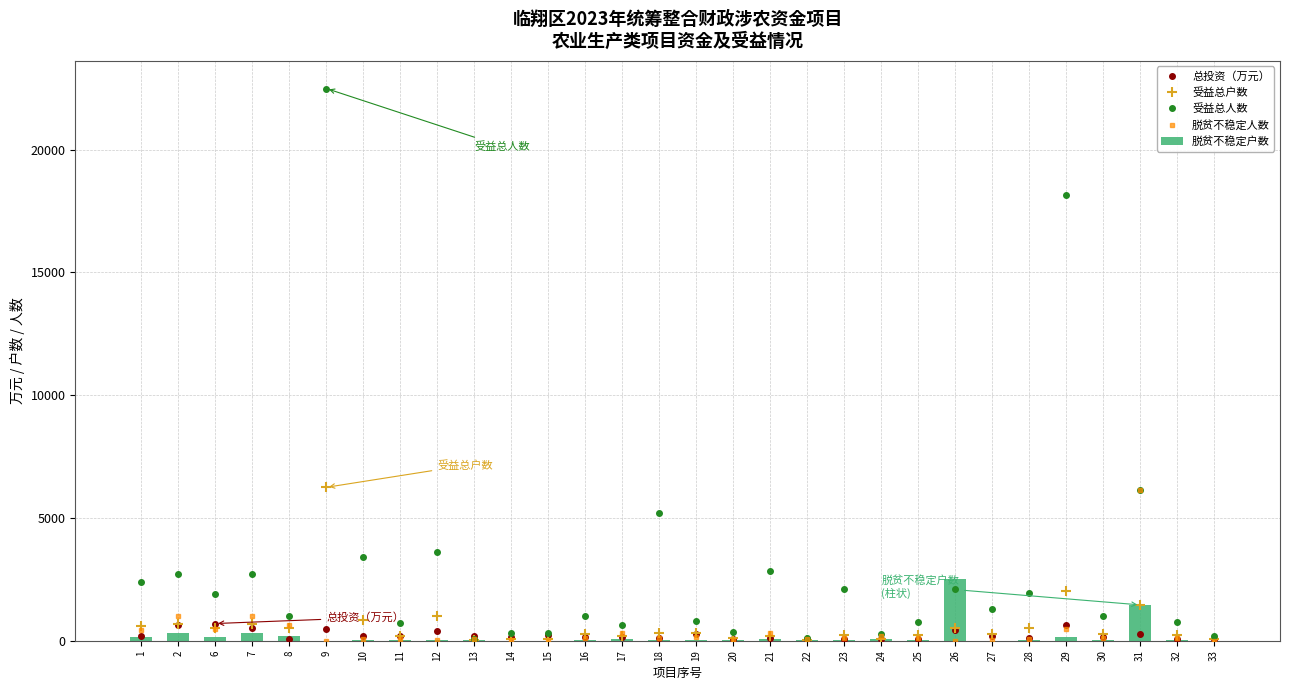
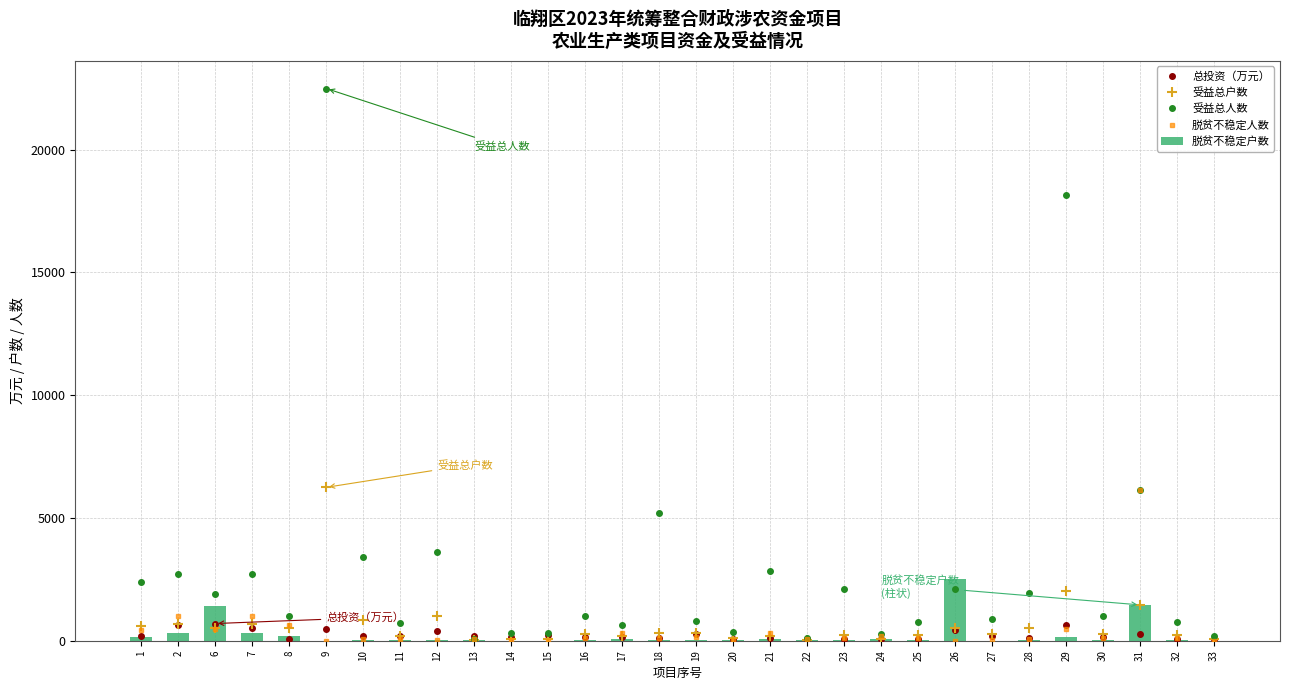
  {
    "总投资（万元）": {
      "1": 200,
      "6": 700,
      "7": 500,
      "8": 100,
      "9": 500,
      "10": 200,
      "12": 400,
      "13": 200,
      "26": 400,
      "29": 600,
      "31": 300
    },
    "脱贫不稳定户数": {
      "1": 100,
      "2": 300,
-     "6": 200,
+     "6": 1400,
      "7": 300,
      "8": 200,
      "15": 0,
      "26": 2500,
      "29": 200,
      "31": 1500
    },
    "受益总人数": {
      "1": 2400,
      "2": 2700,
      "6": 1900,
      "7": 2700,
      "8": 1000,
      "9": 22500,
      "10": 3400,
      "11": 700,
      "12": 3600,
      "14": 300,
      "16": 1000,
      "17": 700,
      "18": 5200,
      "19": 800,
      "20": 400,
      "21": 2900,
      "23": 2100,
      "24": 300,
      "25": 800,
      "26": 2100,
-     "27": 1300,
+     "27": 900,
      "28": 2000,
      "29": 18100,
      "30": 1000,
      "32": 800,
      "33": 200
    }
  }
